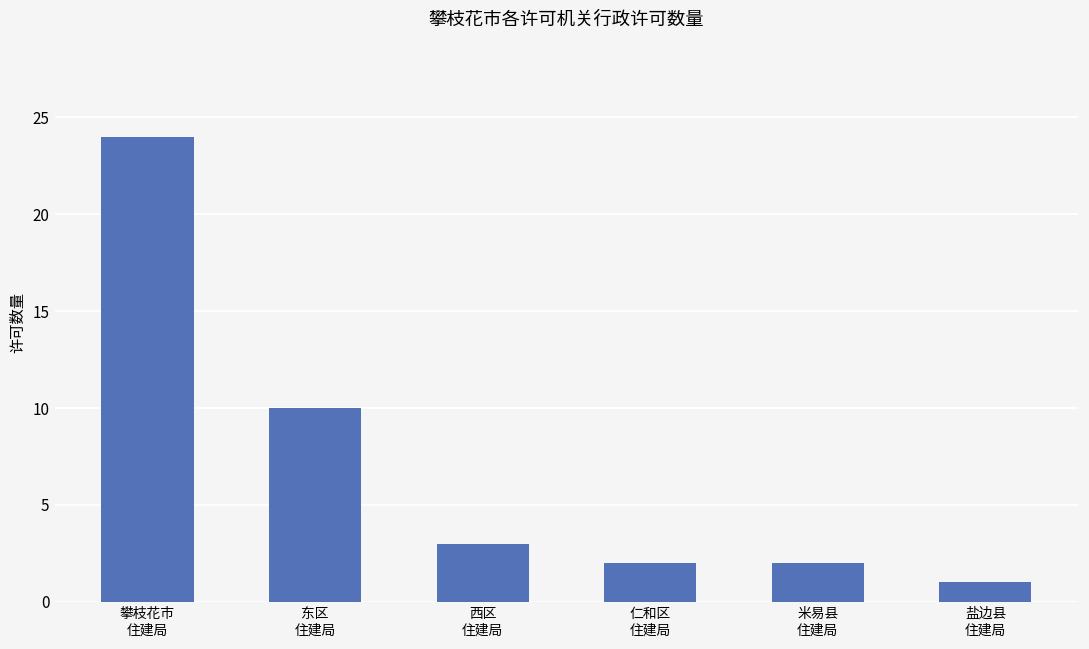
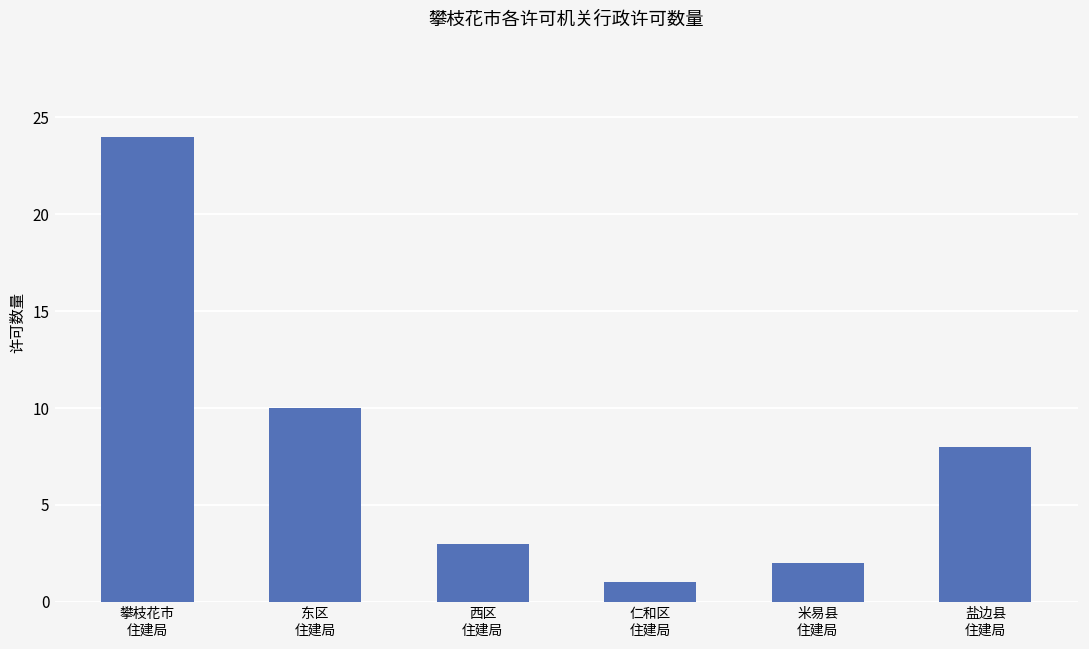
  {
    "攀枝花市 住建局": 24,
    "东区 住建局": 10,
    "西区 住建局": 3,
-   "仁和区 住建局": 2,
+   "仁和区 住建局": 1,
    "米易县 住建局": 2,
-   "盐边县 住建局": 1
+   "盐边县 住建局": 8
  }
